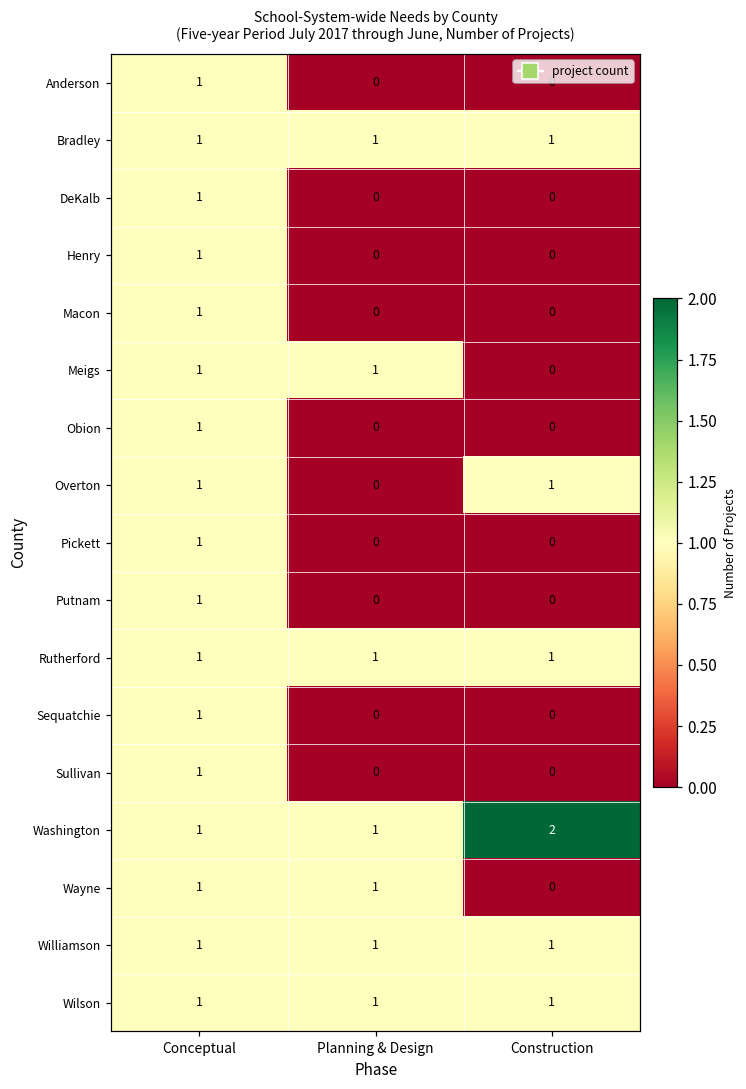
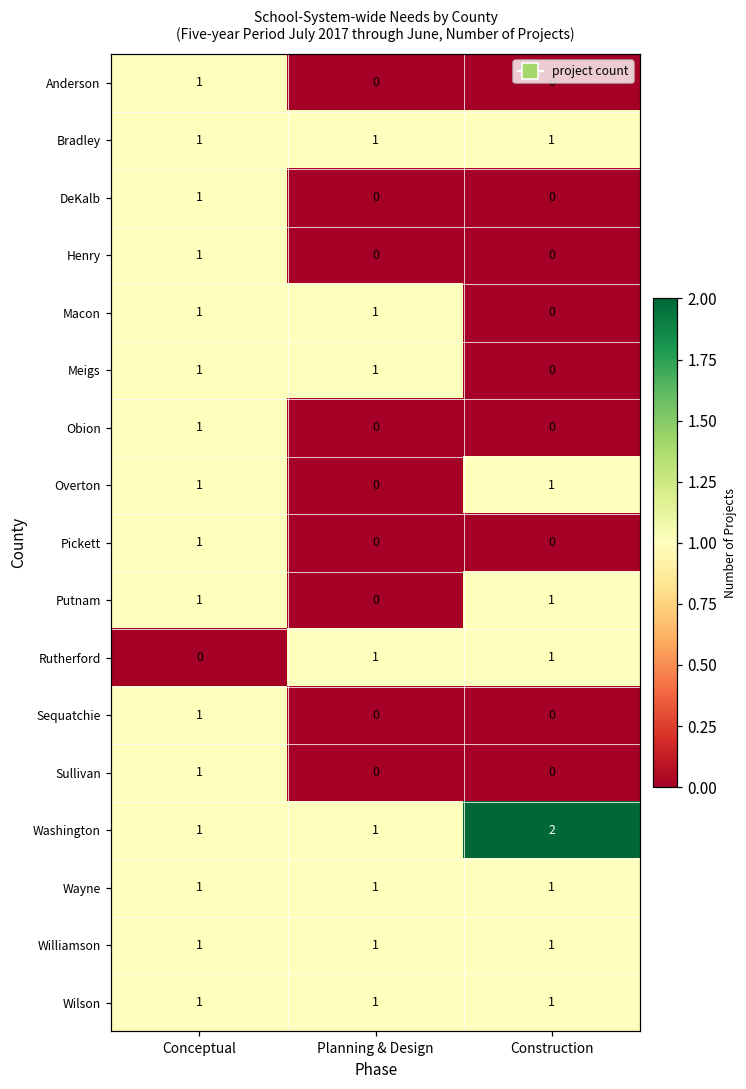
  {
    "Anderson": {
      "Conceptual": 1,
      "Planning & Design": 0
    },
    "Bradley": {
      "Conceptual": 1,
      "Planning & Design": 1,
      "Construction": 1
    },
    "DeKalb": {
      "Conceptual": 1,
      "Planning & Design": 0,
      "Construction": 0
    },
    "Henry": {
      "Conceptual": 1,
      "Planning & Design": 0,
      "Construction": 0
    },
    "Macon": {
      "Conceptual": 1,
-     "Planning & Design": 0,
+     "Planning & Design": 1,
      "Construction": 0
    },
    "Meigs": {
      "Conceptual": 1,
      "Planning & Design": 1,
      "Construction": 0
    },
    "Obion": {
      "Conceptual": 1,
      "Planning & Design": 0,
      "Construction": 0
    },
    "Overton": {
      "Conceptual": 1,
      "Planning & Design": 0,
      "Construction": 1
    },
    "Pickett": {
      "Conceptual": 1,
      "Planning & Design": 0,
      "Construction": 0
    },
    "Putnam": {
      "Conceptual": 1,
      "Planning & Design": 0,
-     "Construction": 0
+     "Construction": 1
    },
    "Rutherford": {
-     "Conceptual": 1,
+     "Conceptual": 0,
      "Planning & Design": 1,
      "Construction": 1
    },
    "Sequatchie": {
      "Conceptual": 1,
      "Planning & Design": 0,
      "Construction": 0
    },
    "Sullivan": {
      "Conceptual": 1,
      "Planning & Design": 0,
      "Construction": 0
    },
    "Washington": {
      "Conceptual": 1,
      "Planning & Design": 1,
      "Construction": 2
    },
    "Wayne": {
      "Conceptual": 1,
      "Planning & Design": 1,
-     "Construction": 0
+     "Construction": 1
    },
    "Williamson": {
      "Conceptual": 1,
      "Planning & Design": 1,
      "Construction": 1
    },
    "Wilson": {
      "Conceptual": 1,
      "Planning & Design": 1,
      "Construction": 1
    }
  }
